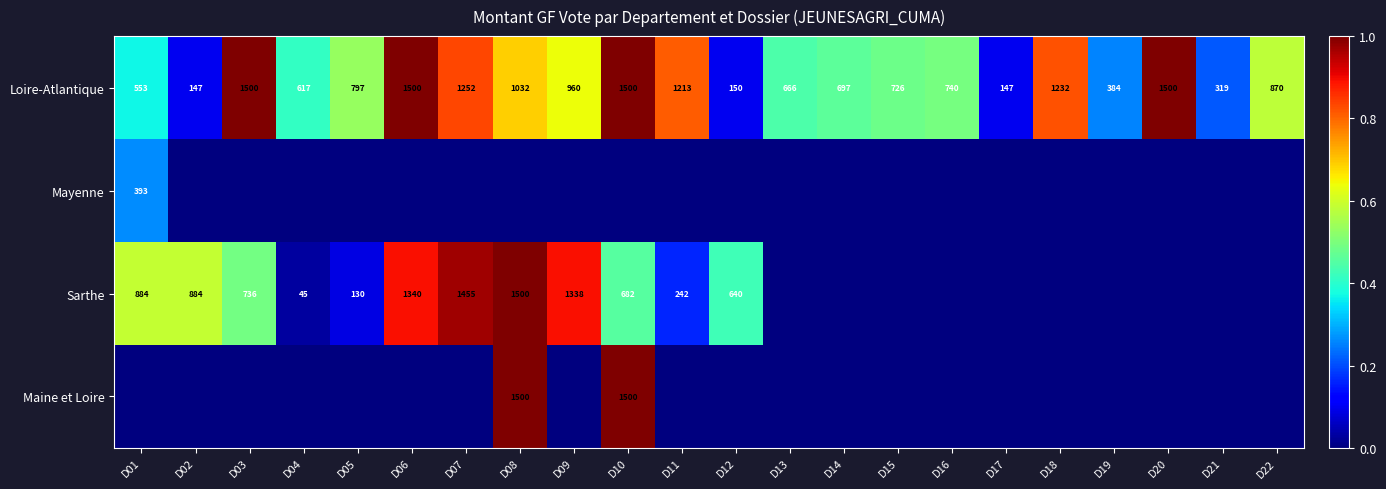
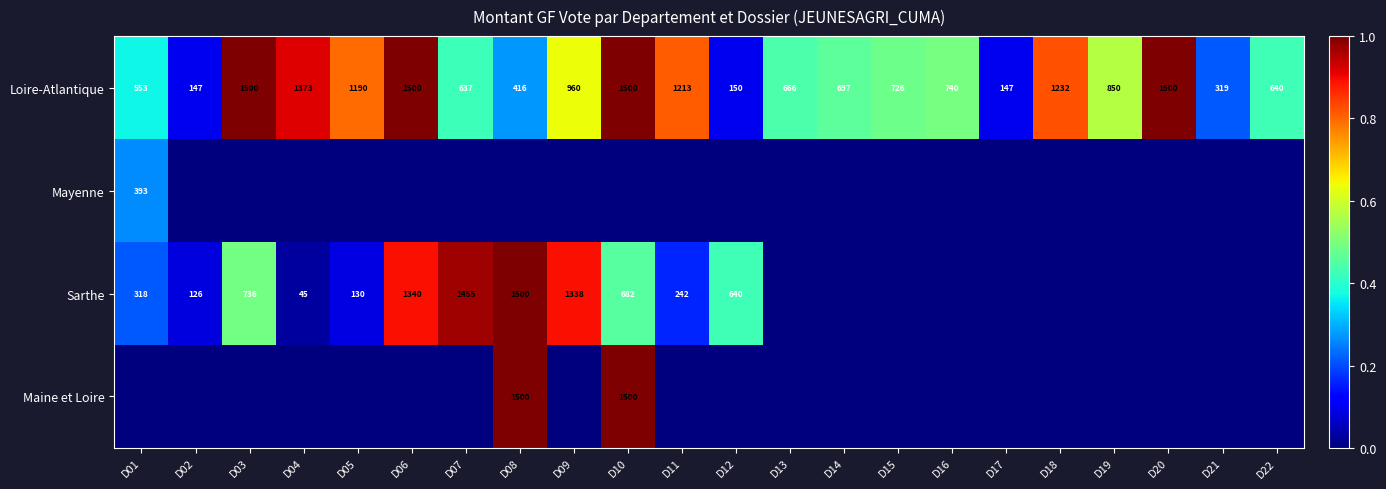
  {
    "Loire-Atlantique": {
      "D01": 553,
      "D02": 147,
      "D03": 1500,
-     "D04": 617,
-     "D05": 797,
+     "D04": 1373,
+     "D05": 1190,
      "D06": 1500,
-     "D07": 1252,
-     "D08": 1032,
+     "D07": 637,
+     "D08": 416,
      "D09": 960,
      "D10": 1500,
      "D11": 1213,
      "D12": 150,
      "D13": 666,
      "D14": 697,
      "D15": 726,
      "D16": 740,
      "D17": 147,
      "D18": 1232,
-     "D19": 384,
+     "D19": 850,
      "D20": 1500,
      "D21": 319,
-     "D22": 870
+     "D22": 640
    },
    "Mayenne": {
      "D01": 393
    },
    "Sarthe": {
-     "D01": 884,
-     "D02": 884,
+     "D01": 318,
+     "D02": 126,
      "D03": 736,
      "D04": 45,
      "D05": 130,
      "D06": 1340,
      "D07": 1455,
      "D08": 1500,
      "D09": 1338,
      "D10": 682,
      "D11": 242,
      "D12": 640
    },
    "Maine et Loire": {
      "D08": 1500,
      "D10": 1500
    }
  }
